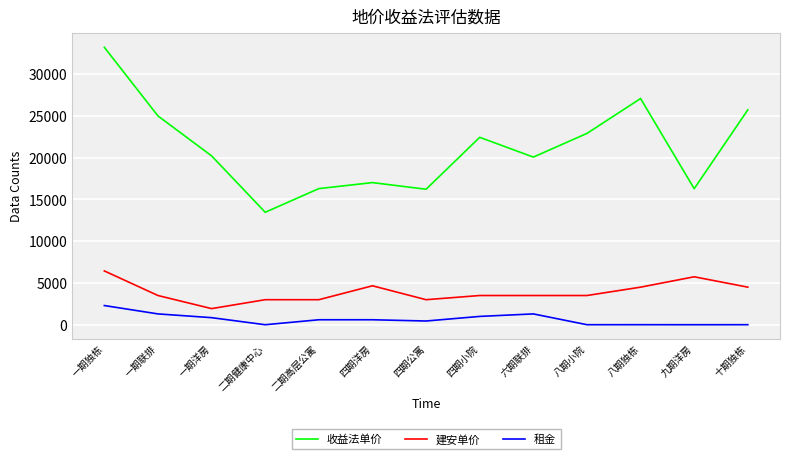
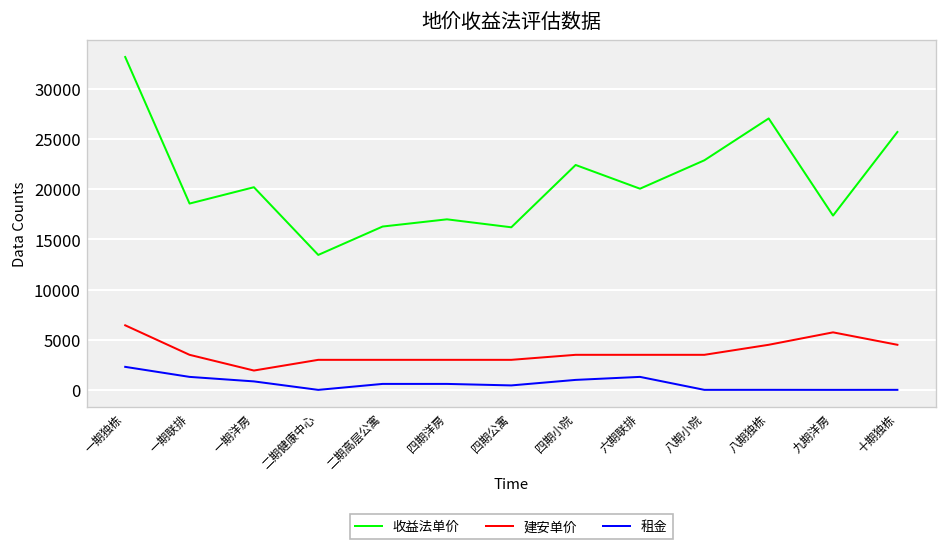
  {
    "收益法单价": {
      "一期独栋": 33000,
-     "一期联排": 25000,
+     "一期联排": 19000,
      "一期洋房": 20000,
      "二期健康中心": 13000,
      "二期高层公寓": 16000,
      "四期洋房": 17000,
      "四期公寓": 16000,
      "四期小院": 22000,
      "六期联排": 20000,
      "八期小院": 23000,
      "八期独栋": 27000,
-     "九期洋房": 16000,
+     "九期洋房": 17000,
      "十期独栋": 26000
    },
    "建安单价": {
      "一期独栋": 6000,
      "一期联排": 4000,
      "一期洋房": 2000,
      "二期健康中心": 3000,
      "二期高层公寓": 3000,
-     "四期洋房": 5000,
+     "四期洋房": 3000,
      "四期公寓": 3000,
      "四期小院": 4000,
      "六期联排": 4000,
      "八期小院": 4000,
      "八期独栋": 5000,
      "九期洋房": 6000,
      "十期独栋": 5000
    },
    "租金": {
      "一期独栋": 2000,
      "一期联排": 1000,
      "一期洋房": 1000,
      "二期健康中心": 0,
      "二期高层公寓": 1000,
      "四期洋房": 1000,
      "四期公寓": 0,
      "四期小院": 1000,
      "六期联排": 1000,
      "八期小院": 0,
      "八期独栋": 0,
      "九期洋房": 0,
      "十期独栋": 0
    }
  }
